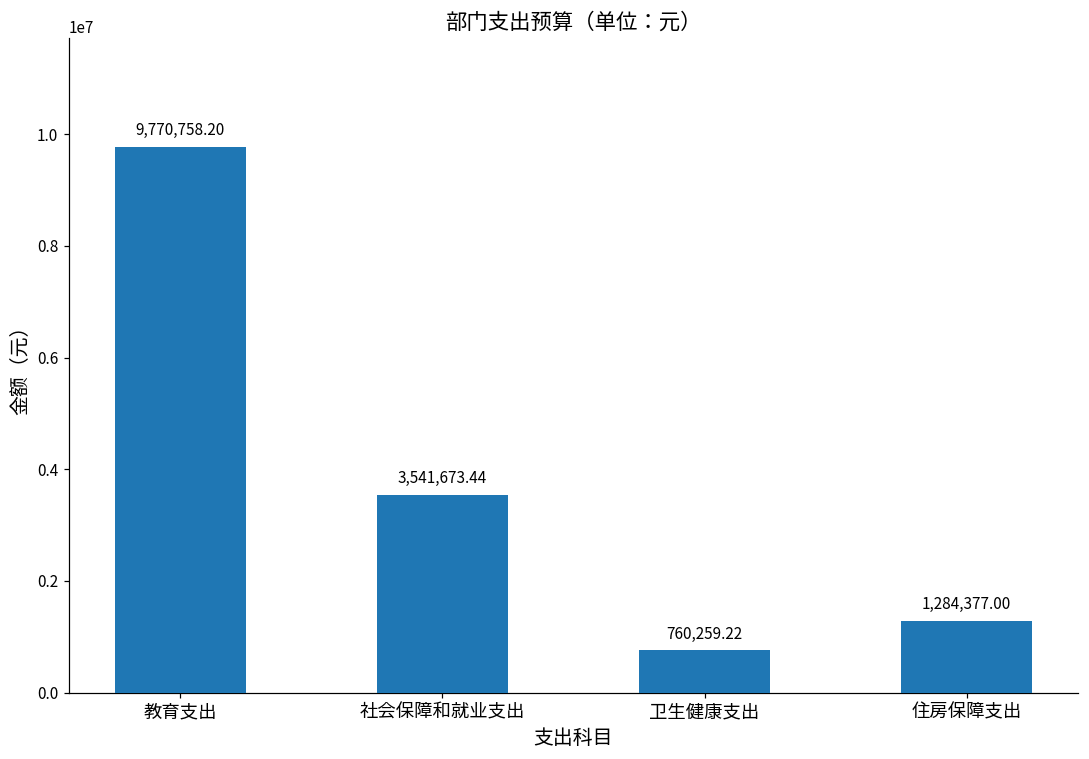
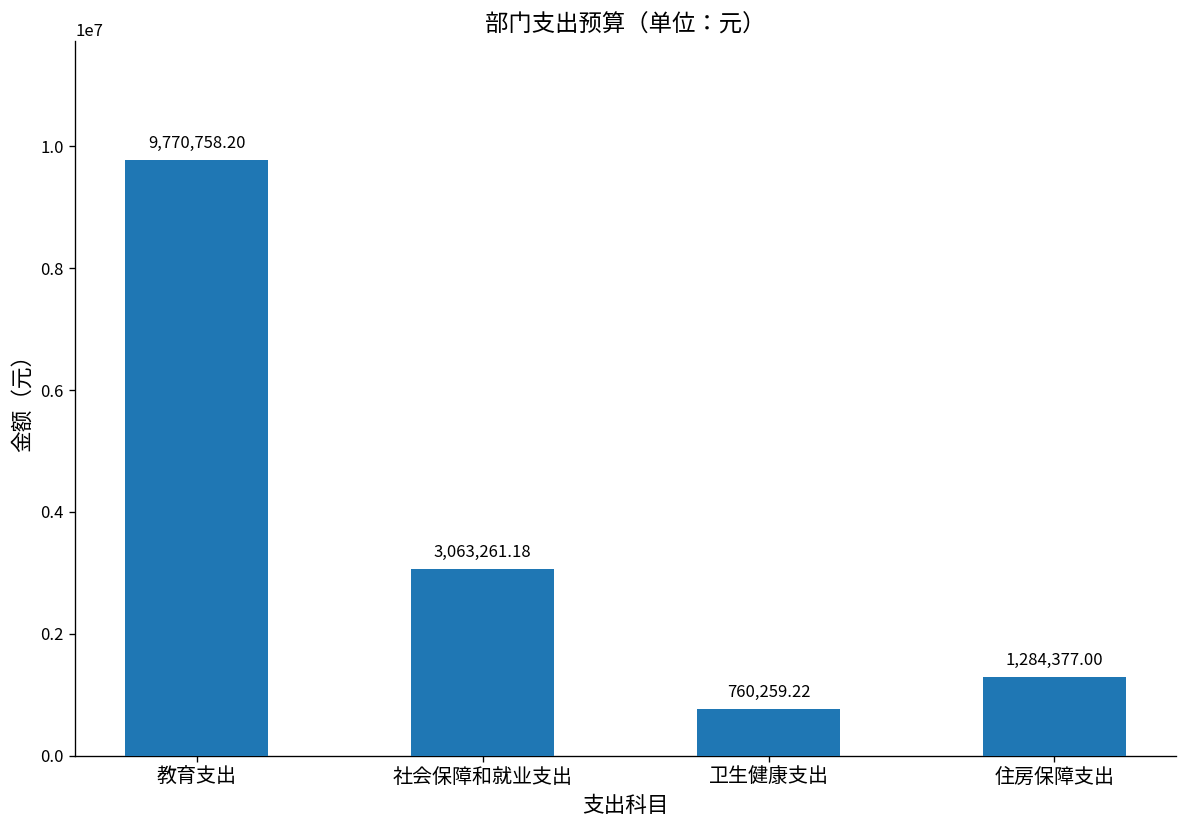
  {
    "教育支出": "9,770,758.20",
-   "社会保障和就业支出": "3,541,673.44",
+   "社会保障和就业支出": "3,063,261.18",
    "卫生健康支出": "760,259.22",
    "住房保障支出": "1,284,377.00"
  }
